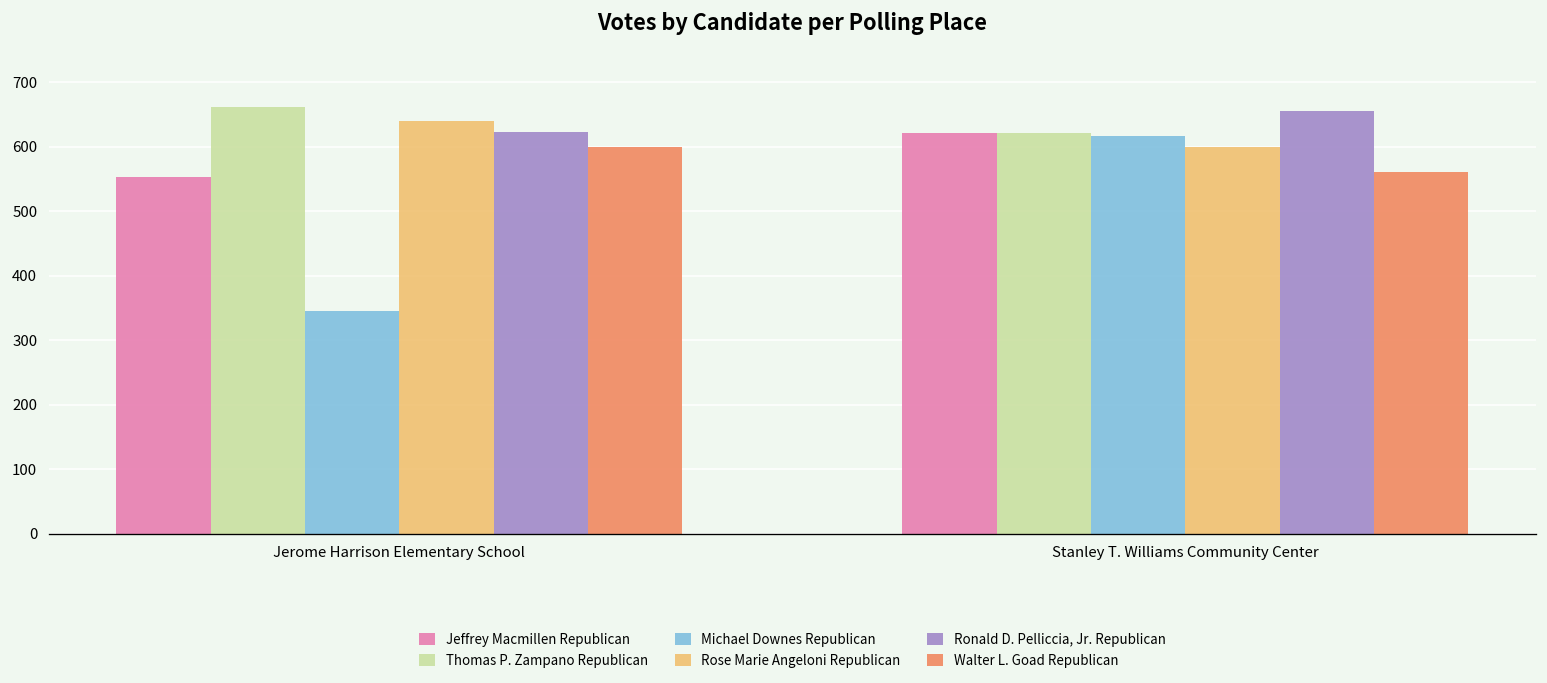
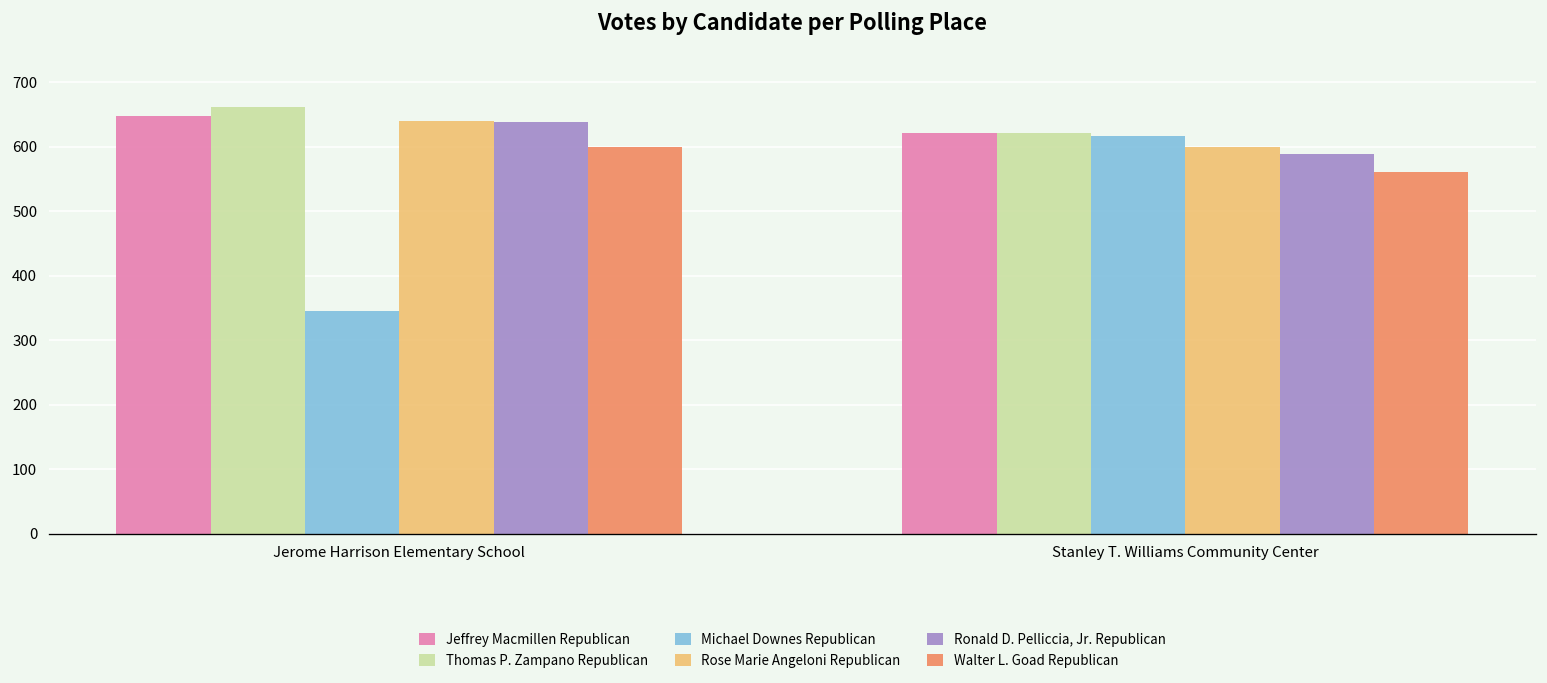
  {
    "Jeffrey Macmillen Republican": {
-     "Jerome Harrison Elementary School": 550,
+     "Jerome Harrison Elementary School": 650,
      "Stanley T. Williams Community Center": 620
    },
    "Thomas P. Zampano Republican": {
      "Jerome Harrison Elementary School": 660,
      "Stanley T. Williams Community Center": 620
    },
    "Michael Downes Republican": {
      "Jerome Harrison Elementary School": 350,
      "Stanley T. Williams Community Center": 620
    },
    "Ronald D. Pelliccia, Jr. Republican": {
-     "Jerome Harrison Elementary School": 620,
-     "Stanley T. Williams Community Center": 660
+     "Jerome Harrison Elementary School": 640,
+     "Stanley T. Williams Community Center": 590
    }
  }
